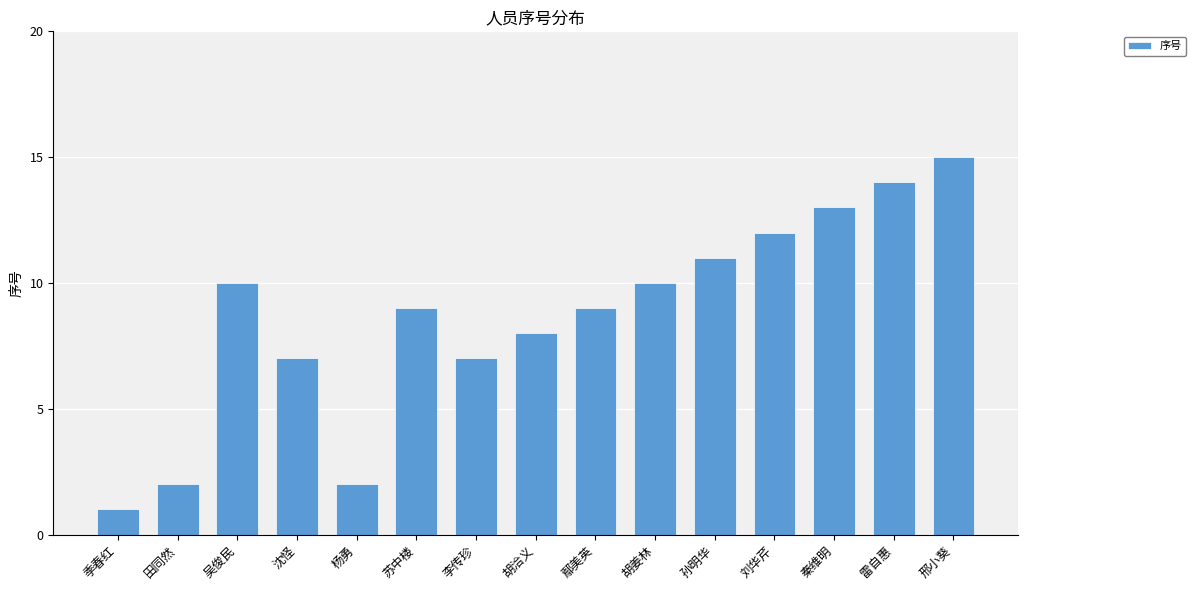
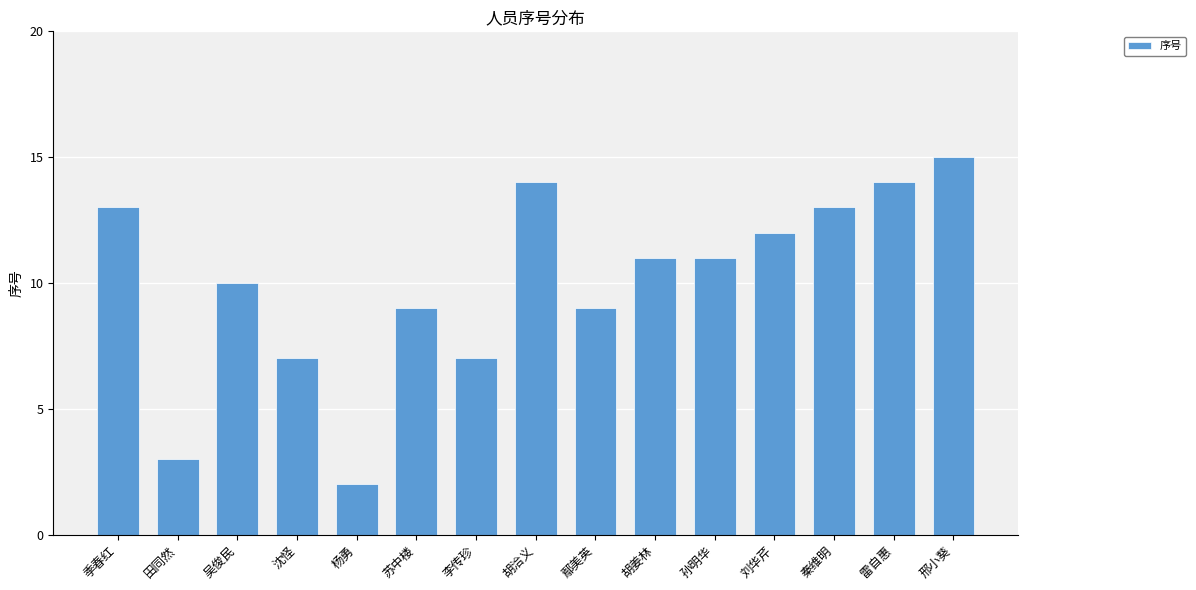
  {
-   "季春红": 1,
-   "田同然": 2,
+   "季春红": 13,
+   "田同然": 3,
    "吴俊民": 10,
    "沈怪": 7,
    "杨勇": 2,
    "苏中楼": 9,
    "李传珍": 7,
-   "胡洽义": 8,
+   "胡洽义": 14,
    "鄢美英": 9,
-   "胡姜林": 10,
+   "胡姜林": 11,
    "孙明华": 11,
    "刘华芹": 12,
    "秦维明": 13,
    "雷自惠": 14,
    "邢小葵": 15
  }
